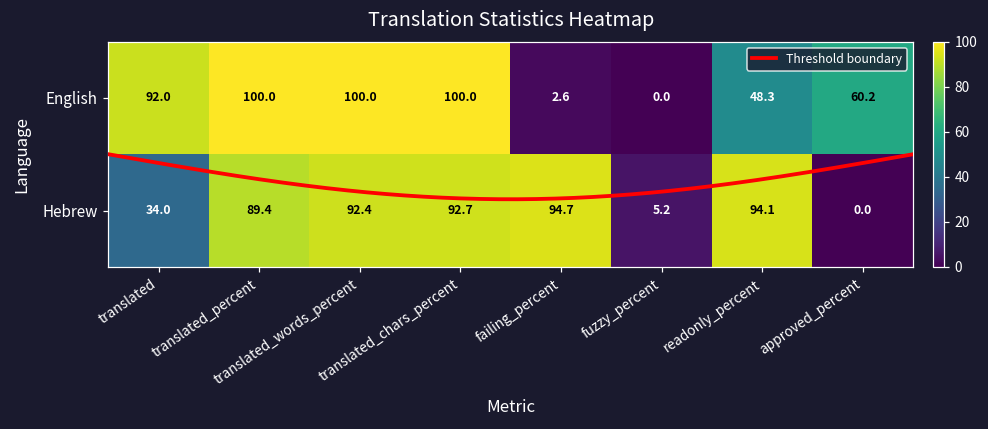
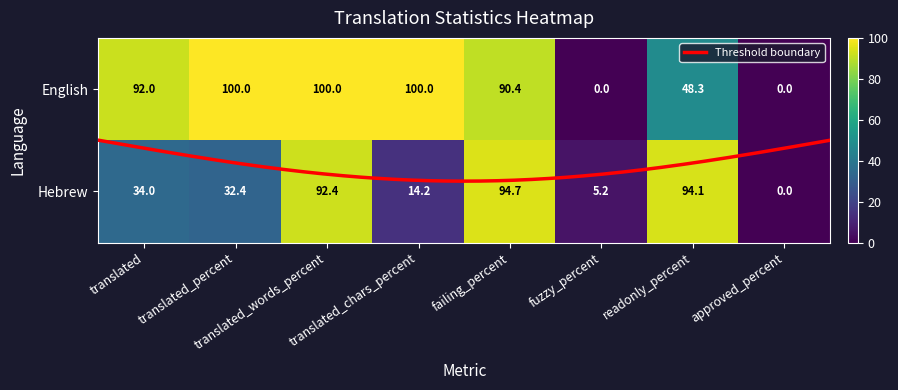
  {
    "English": {
      "translated": 92.0,
      "translated_percent": 100.0,
      "translated_words_percent": 100.0,
      "translated_chars_percent": 100.0,
-     "failing_percent": 2.6,
+     "failing_percent": 90.4,
      "fuzzy_percent": 0.0,
      "readonly_percent": 48.3,
-     "approved_percent": 60.2
+     "approved_percent": 0.0
    },
    "Hebrew": {
      "translated": 34.0,
-     "translated_percent": 89.4,
+     "translated_percent": 32.4,
      "translated_words_percent": 92.4,
-     "translated_chars_percent": 92.7,
+     "translated_chars_percent": 14.2,
      "failing_percent": 94.7,
      "fuzzy_percent": 5.2,
      "readonly_percent": 94.1,
      "approved_percent": 0.0
    }
  }
